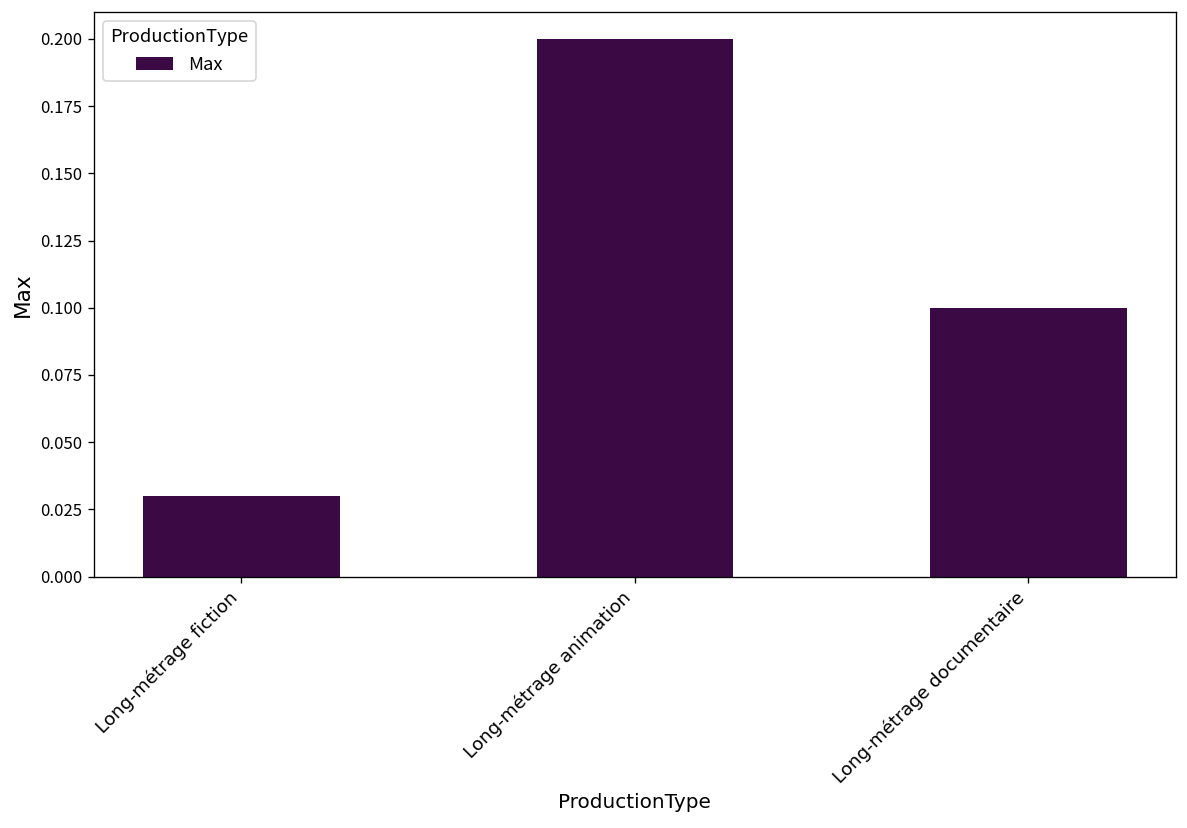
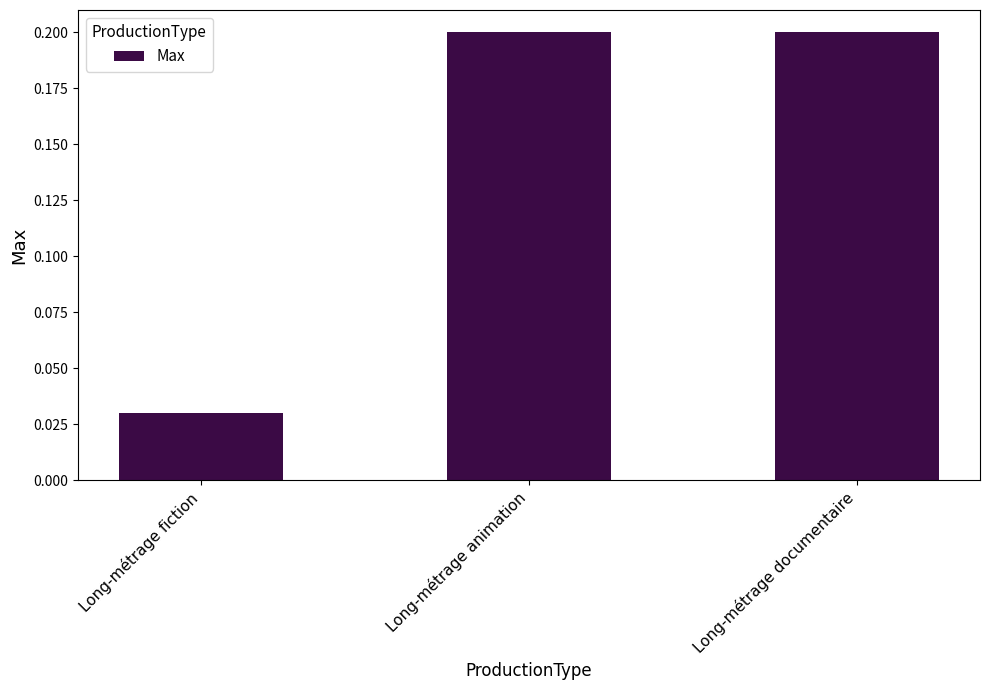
  {
    "Long-métrage fiction": 0.030,
    "Long-métrage animation": 0.2,
-   "Long-métrage documentaire": 0.1
+   "Long-métrage documentaire": 0.2
  }
